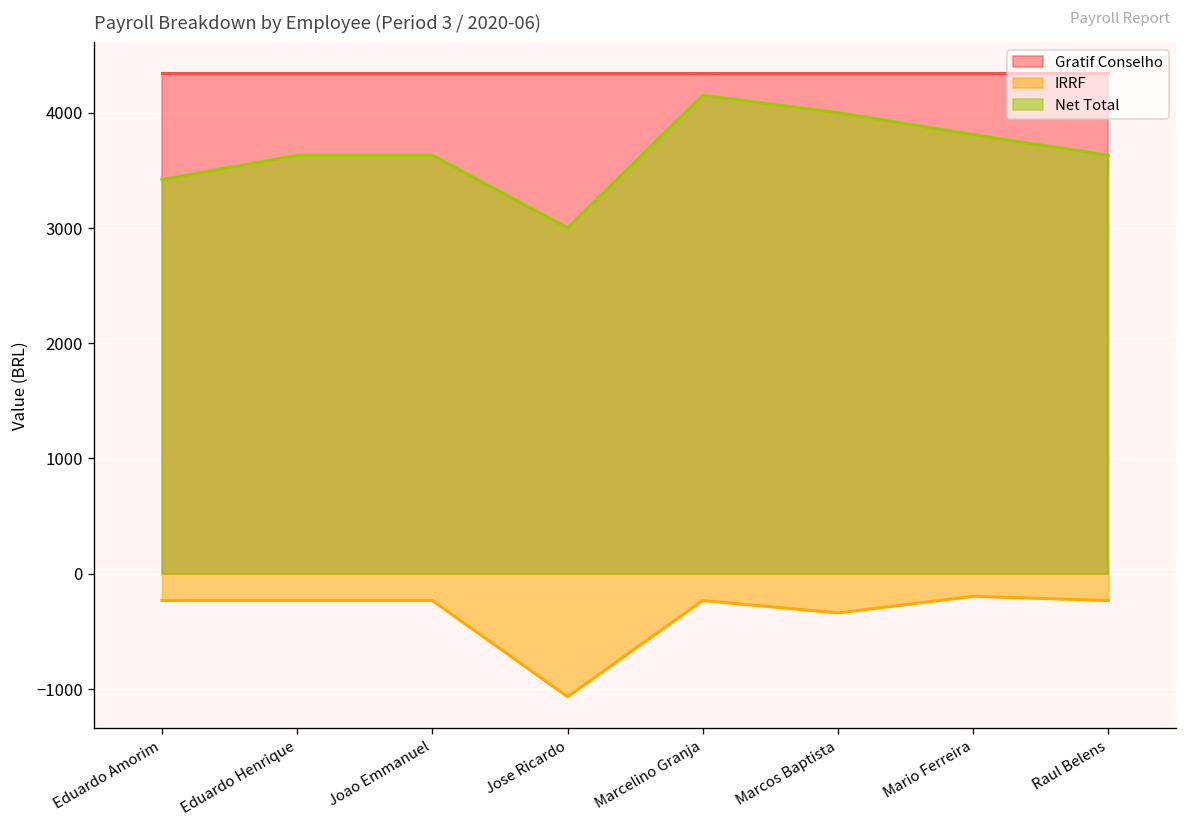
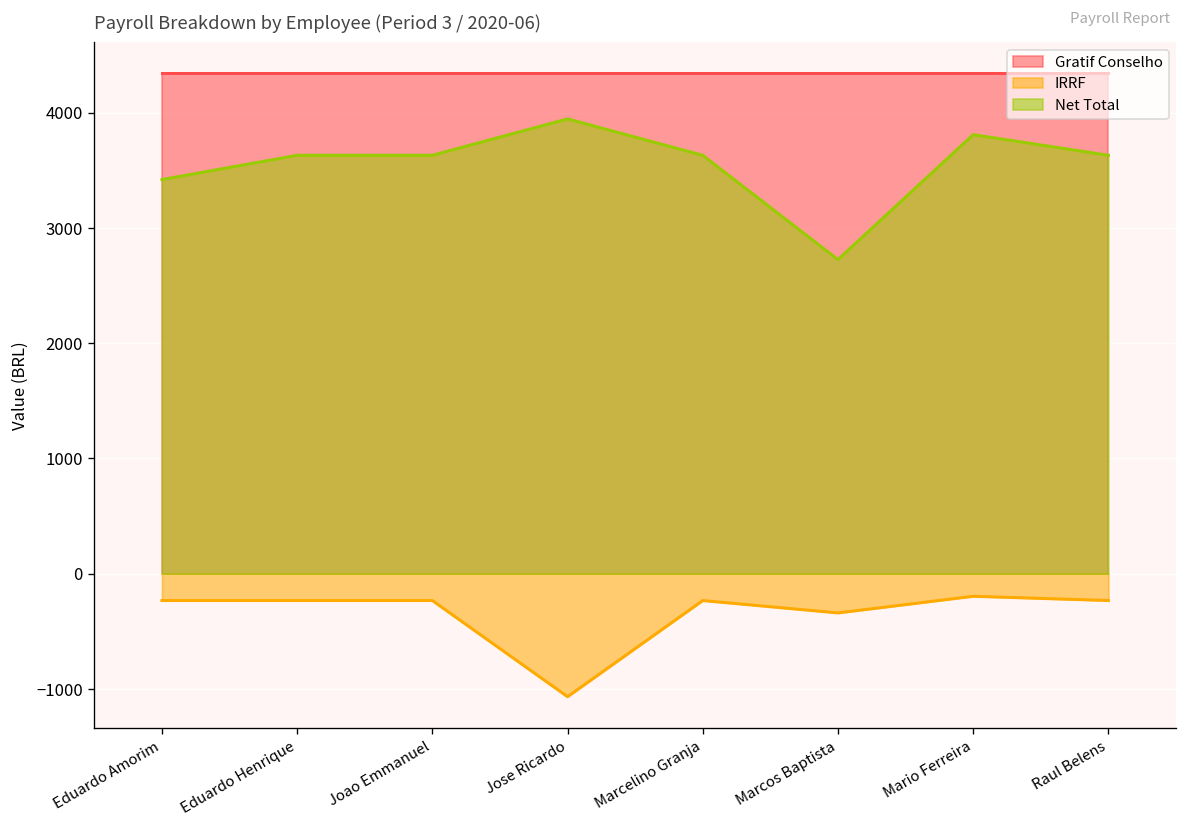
  {
    "Gratif Conselho": {
      "Eduardo Amorim": 4300,
      "Eduardo Henrique": 4300,
      "Joao Emmanuel": 4300,
      "Jose Ricardo": 4300,
      "Marcelino Granja": 4300,
      "Marcos Baptista": 4300,
      "Mario Ferreira": 4300
    },
    "Net Total": {
      "Eduardo Amorim": 3400,
      "Eduardo Henrique": 3600,
      "Joao Emmanuel": 3600,
-     "Jose Ricardo": 3000,
-     "Marcelino Granja": 4200,
-     "Marcos Baptista": 4000,
+     "Jose Ricardo": 3900,
+     "Marcelino Granja": 3600,
+     "Marcos Baptista": 2700,
      "Mario Ferreira": 3800,
      "Raul Belens": 3600
    }
  }
